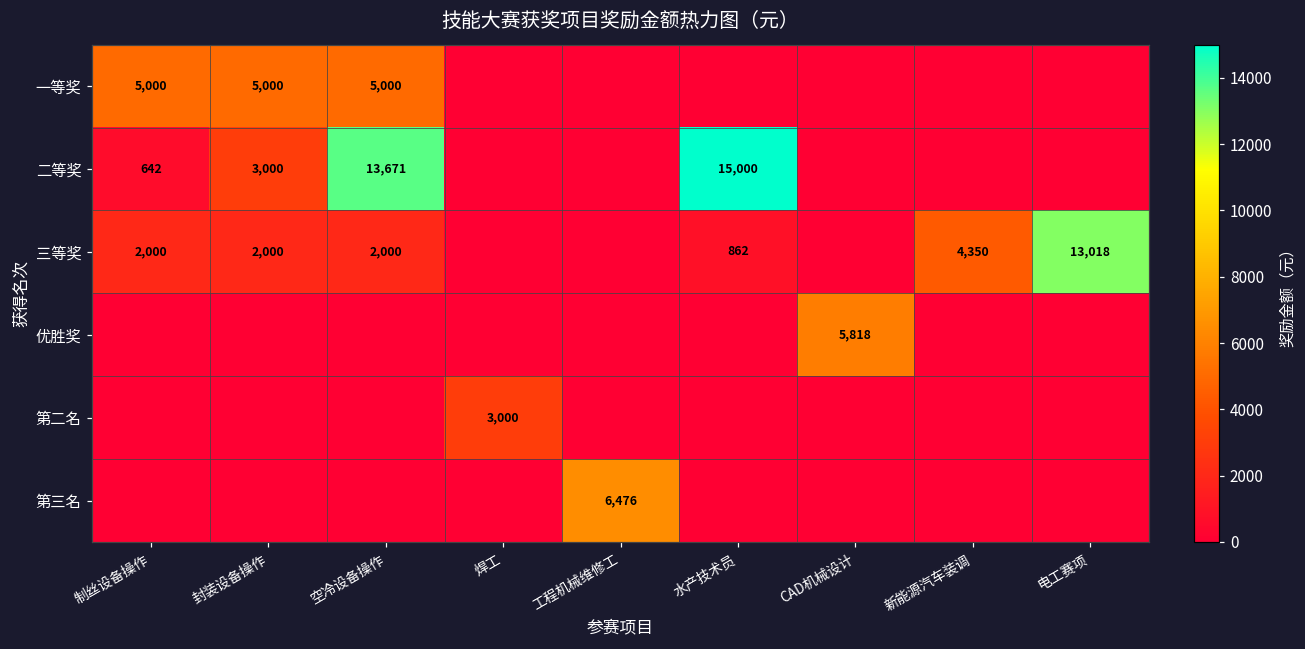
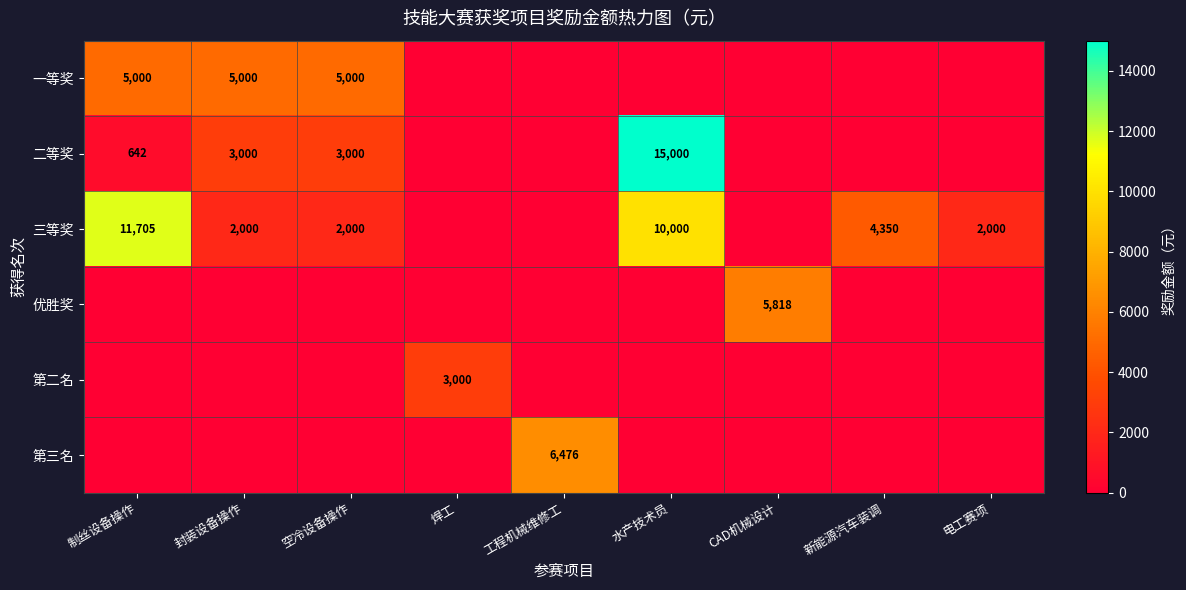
  {
    "一等奖": {
      "制丝设备操作": "5,000",
      "封装设备操作": "5,000",
      "空冷设备操作": "5,000"
    },
    "二等奖": {
      "制丝设备操作": "642",
      "封装设备操作": "3,000",
-     "空冷设备操作": "13,671",
+     "空冷设备操作": "3,000",
      "水产技术员": "15,000"
    },
    "三等奖": {
-     "制丝设备操作": "2,000",
+     "制丝设备操作": "11,705",
      "封装设备操作": "2,000",
      "空冷设备操作": "2,000",
-     "水产技术员": "862",
+     "水产技术员": "10,000",
      "新能源汽车装调": "4,350",
-     "电工赛项": "13,018"
+     "电工赛项": "2,000"
    },
    "优胜奖": {
      "CAD机械设计": "5,818"
    },
    "第二名": {
      "焊工": "3,000"
    },
    "第三名": {
      "工程机械维修工": "6,476"
    }
  }
